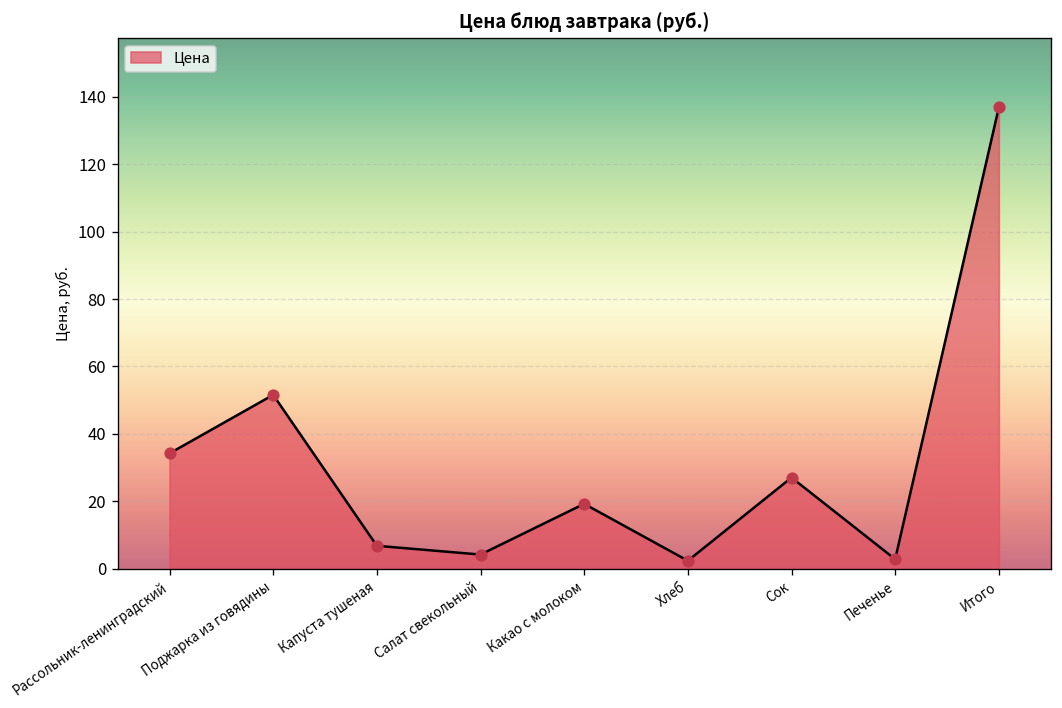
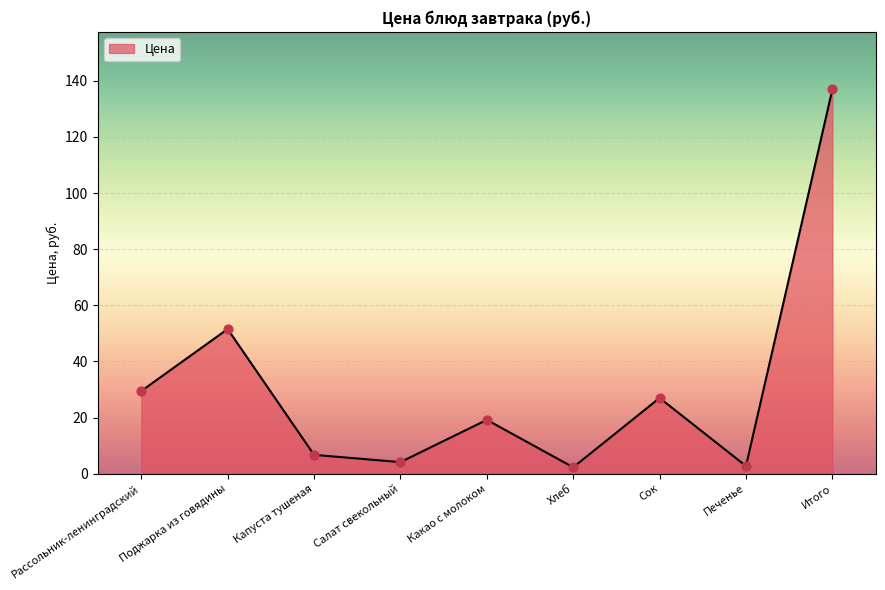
  {
-   "Рассольник-ленинградский": 34,
+   "Рассольник-ленинградский": 29,
    "Поджарка из говядины": 52,
    "Капуста тушеная": 7,
    "Салат свекольный": 4,
    "Какао с молоком": 19,
    "Хлеб": 2,
    "Сок": 27,
    "Печенье": 3,
    "Итого": 137
  }
